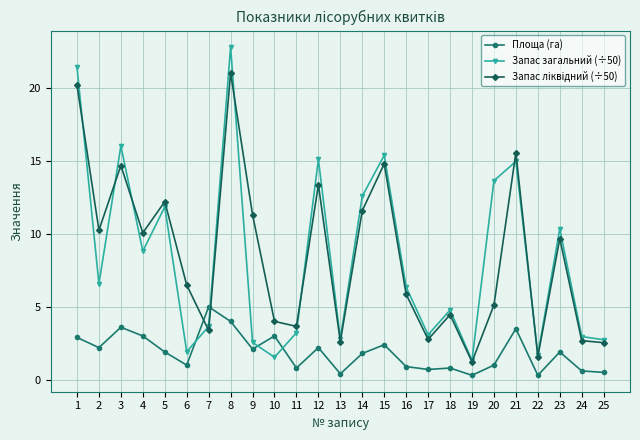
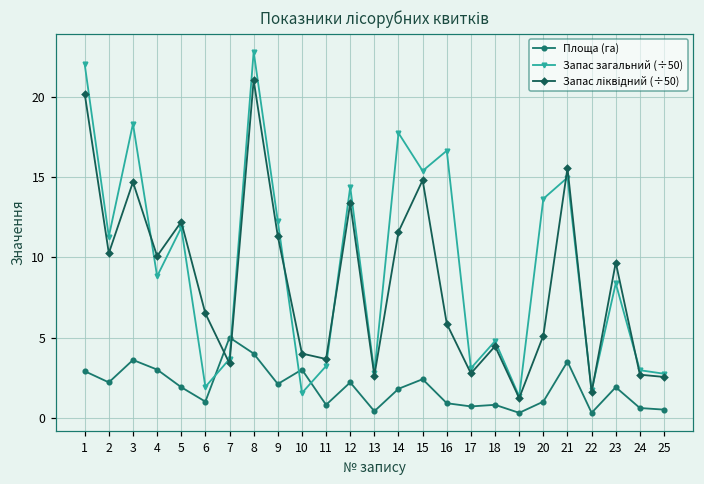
  {
    "Запас загальний (÷50)": {
-     "1": 21.5,
-     "2": 6.6,
-     "3": 16.0,
+     "1": 22.1,
+     "2": 11.3,
+     "3": 18.3,
      "4": 8.8,
      "5": 11.9,
      "6": 1.9,
      "7": 3.7,
      "8": 22.8,
-     "9": 2.6,
+     "9": 12.3,
      "10": 1.5,
      "11": 3.2,
-     "12": 15.1,
+     "12": 14.4,
      "13": 2.8,
-     "14": 12.6,
+     "14": 17.8,
      "15": 15.4,
-     "16": 6.4,
+     "16": 16.7,
      "17": 3.1,
      "18": 4.8,
      "20": 13.7,
      "21": 15.0,
-     "23": 10.4,
+     "23": 8.4,
      "24": 3.0,
      "25": 2.7
    }
  }
